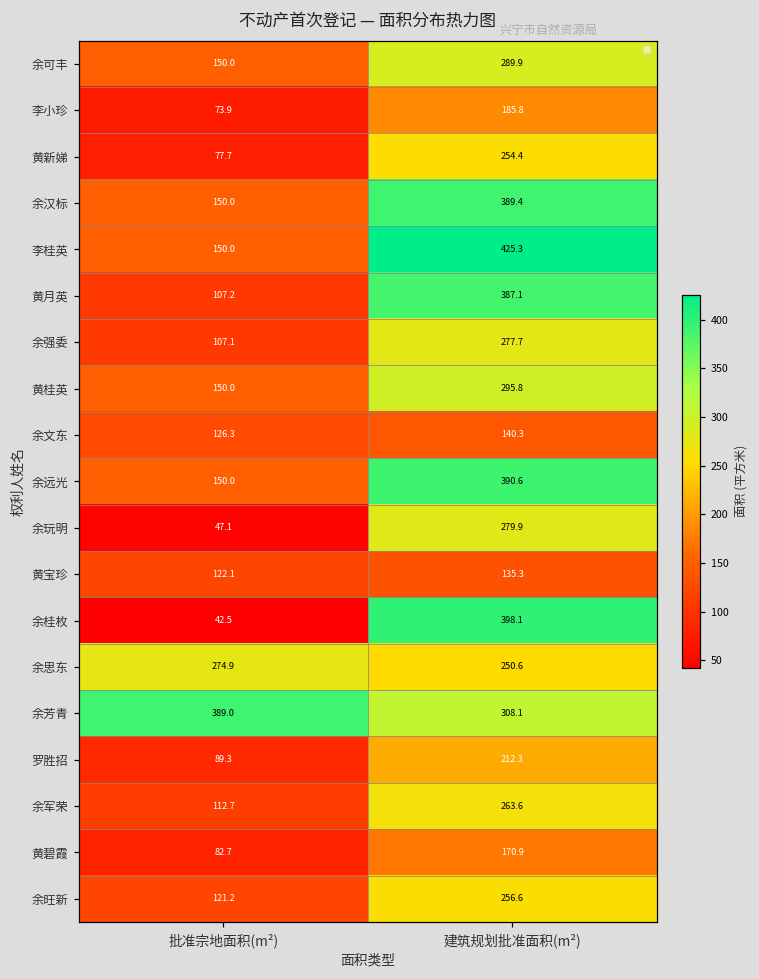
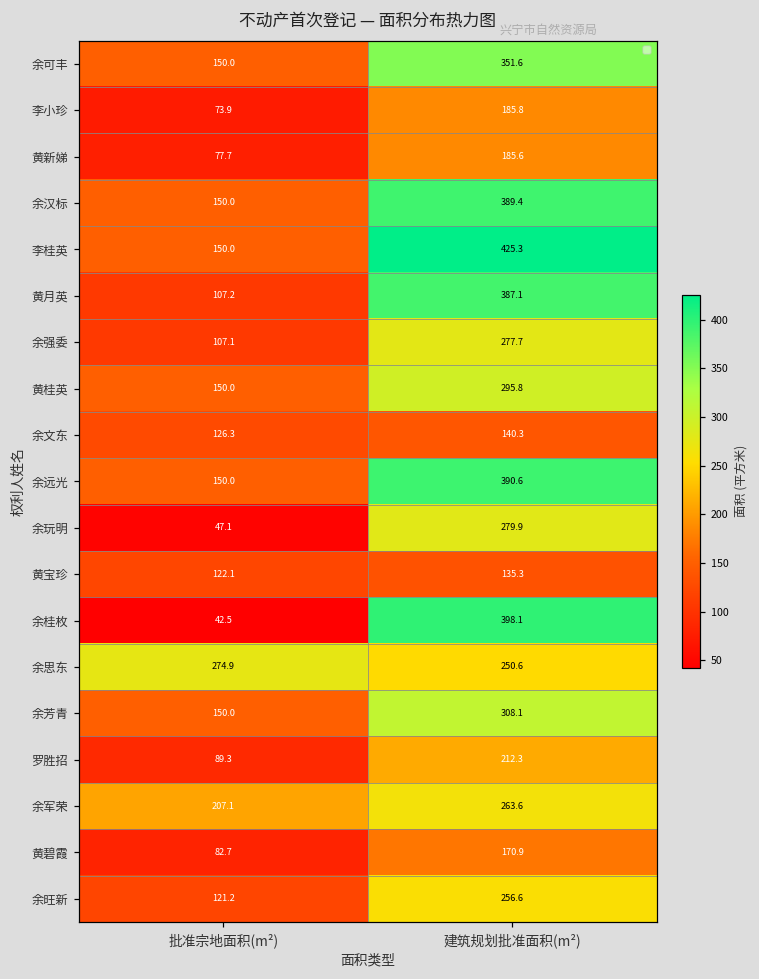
  {
    "余可丰": {
      "批准宗地面积(m²)": 150.0,
-     "建筑规划批准面积(m²)": 289.9
+     "建筑规划批准面积(m²)": 351.6
    },
    "李小珍": {
      "批准宗地面积(m²)": 73.9,
      "建筑规划批准面积(m²)": 185.8
    },
    "黄新娣": {
      "批准宗地面积(m²)": 77.7,
-     "建筑规划批准面积(m²)": 254.4
+     "建筑规划批准面积(m²)": 185.6
    },
    "余汉标": {
      "批准宗地面积(m²)": 150.0,
      "建筑规划批准面积(m²)": 389.4
    },
    "李桂英": {
      "批准宗地面积(m²)": 150.0,
      "建筑规划批准面积(m²)": 425.3
    },
    "黄月英": {
      "批准宗地面积(m²)": 107.2,
      "建筑规划批准面积(m²)": 387.1
    },
    "余强委": {
      "批准宗地面积(m²)": 107.1,
      "建筑规划批准面积(m²)": 277.7
    },
    "黄桂英": {
      "批准宗地面积(m²)": 150.0,
      "建筑规划批准面积(m²)": 295.8
    },
    "余文东": {
      "批准宗地面积(m²)": 126.3,
      "建筑规划批准面积(m²)": 140.3
    },
    "余远光": {
      "批准宗地面积(m²)": 150.0,
      "建筑规划批准面积(m²)": 390.6
    },
    "余玩明": {
      "批准宗地面积(m²)": 47.1,
      "建筑规划批准面积(m²)": 279.9
    },
    "黄宝珍": {
      "批准宗地面积(m²)": 122.1,
      "建筑规划批准面积(m²)": 135.3
    },
    "余桂枚": {
      "批准宗地面积(m²)": 42.5,
      "建筑规划批准面积(m²)": 398.1
    },
    "余思东": {
      "批准宗地面积(m²)": 274.9,
      "建筑规划批准面积(m²)": 250.6
    },
    "余芳青": {
-     "批准宗地面积(m²)": 389.0,
+     "批准宗地面积(m²)": 150.0,
      "建筑规划批准面积(m²)": 308.1
    },
    "罗胜招": {
      "批准宗地面积(m²)": 89.3,
      "建筑规划批准面积(m²)": 212.3
    },
    "余军荣": {
-     "批准宗地面积(m²)": 112.7,
+     "批准宗地面积(m²)": 207.1,
      "建筑规划批准面积(m²)": 263.6
    },
    "黄碧霞": {
      "批准宗地面积(m²)": 82.7,
      "建筑规划批准面积(m²)": 170.9
    },
    "余旺新": {
      "批准宗地面积(m²)": 121.2,
      "建筑规划批准面积(m²)": 256.6
    }
  }
